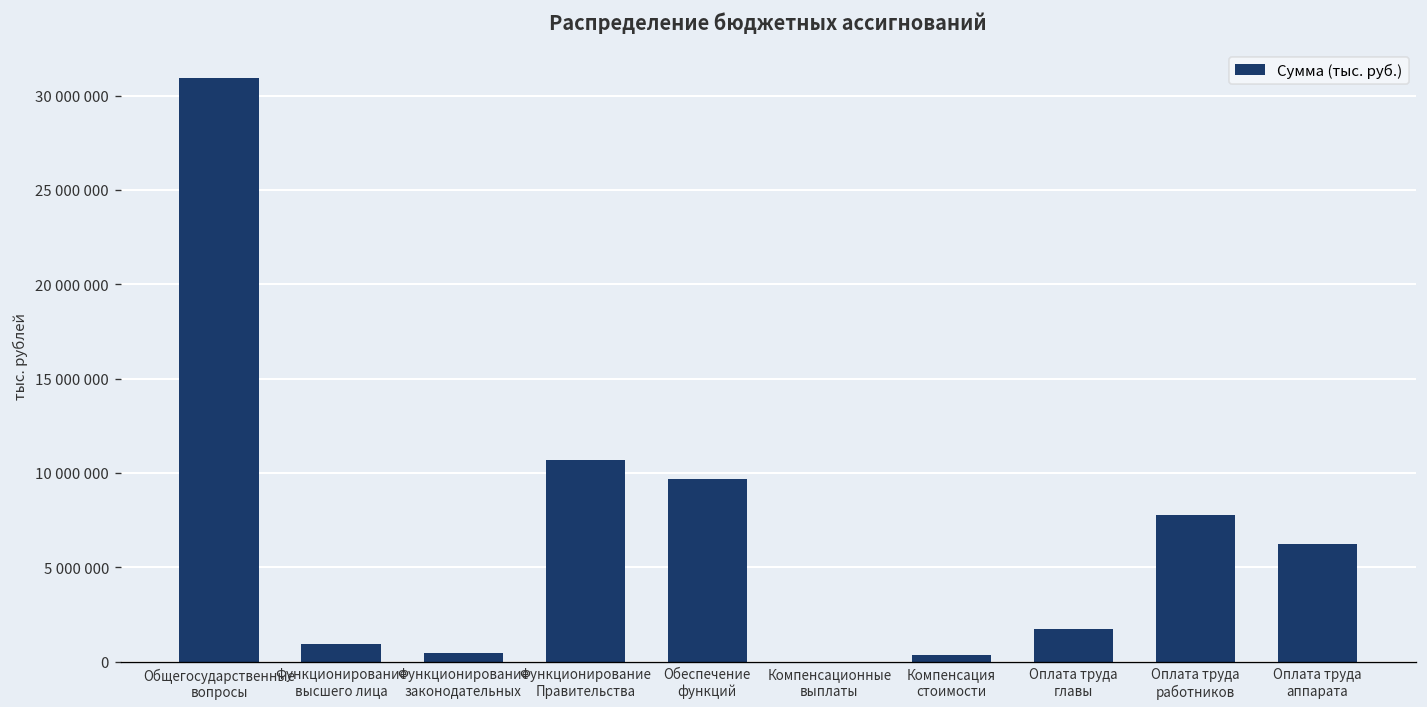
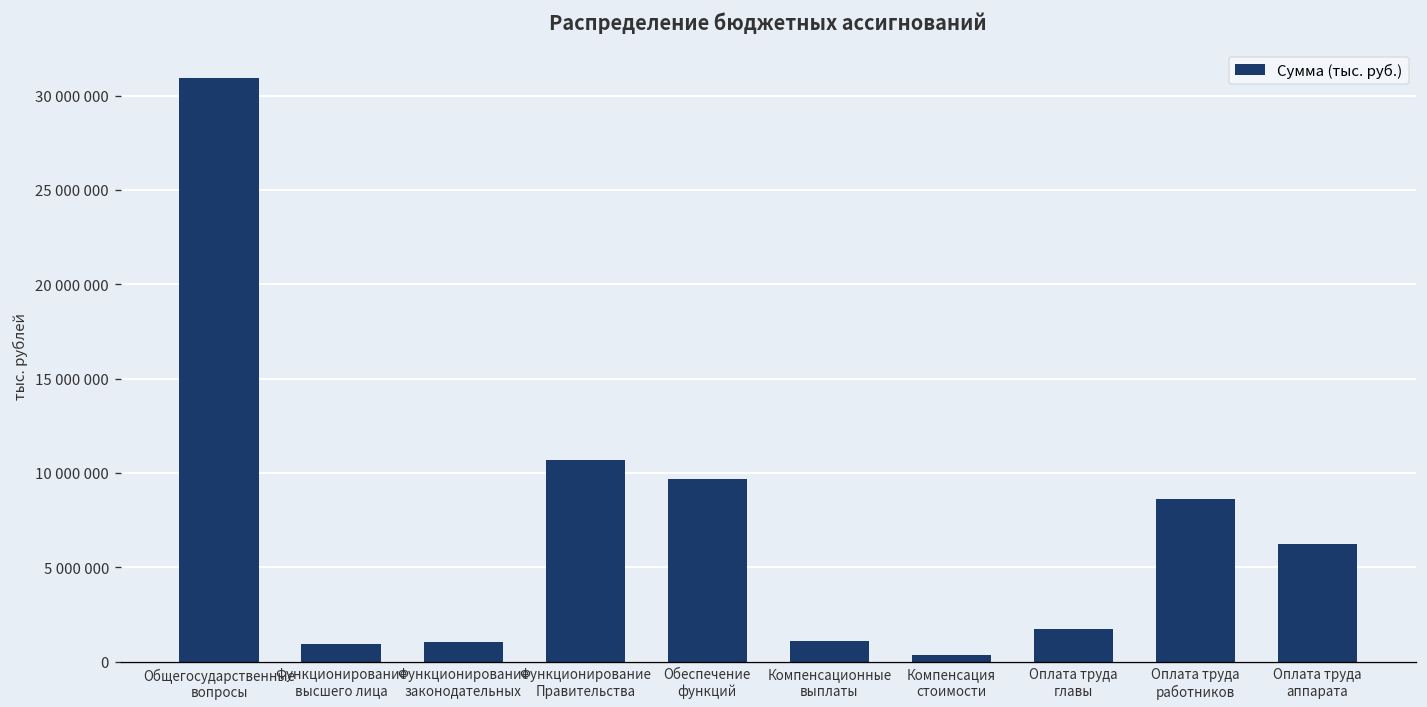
  {
    "Общегосударственные вопросы": 30900000,
    "Функционирование высшего лица": 900000,
-   "Функционирование законодательных": 400000,
+   "Функционирование законодательных": 1000000,
    "Функционирование Правительства": 10700000,
    "Обеспечение функций": 9700000,
-   "Компенсационные выплаты": 0,
+   "Компенсационные выплаты": 1100000,
    "Компенсация стоимости": 400000,
    "Оплата труда главы": 1700000,
-   "Оплата труда работников": 7800000,
+   "Оплата труда работников": 8600000,
    "Оплата труда аппарата": 6200000
  }
